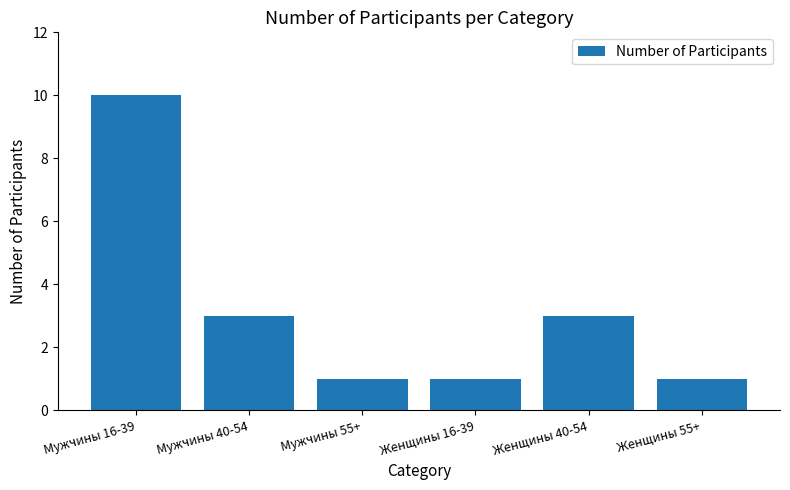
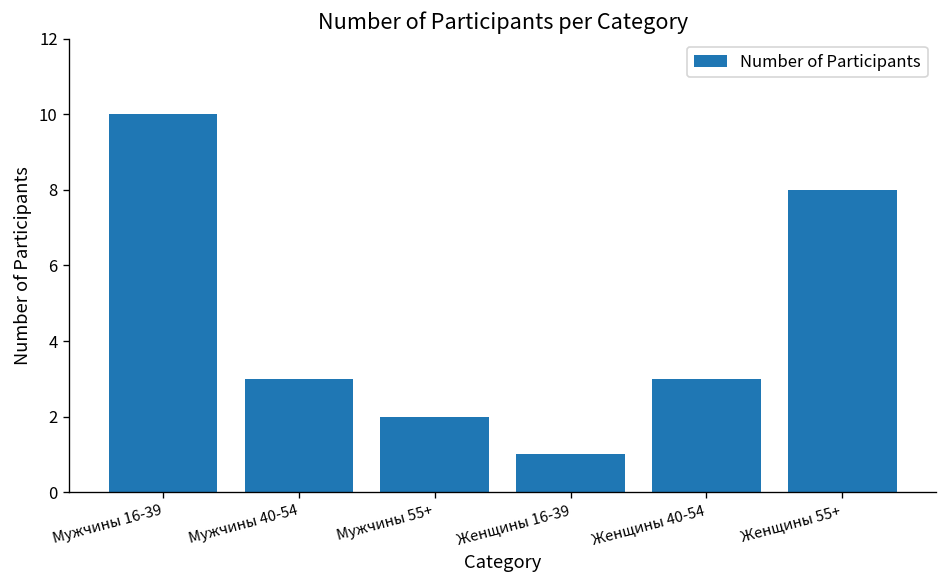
  {
    "Мужчины 16-39": 10,
    "Мужчины 40-54": 3,
-   "Мужчины 55+": 1,
+   "Мужчины 55+": 2,
    "Женщины 16-39": 1,
    "Женщины 40-54": 3,
-   "Женщины 55+": 1
+   "Женщины 55+": 8
  }
